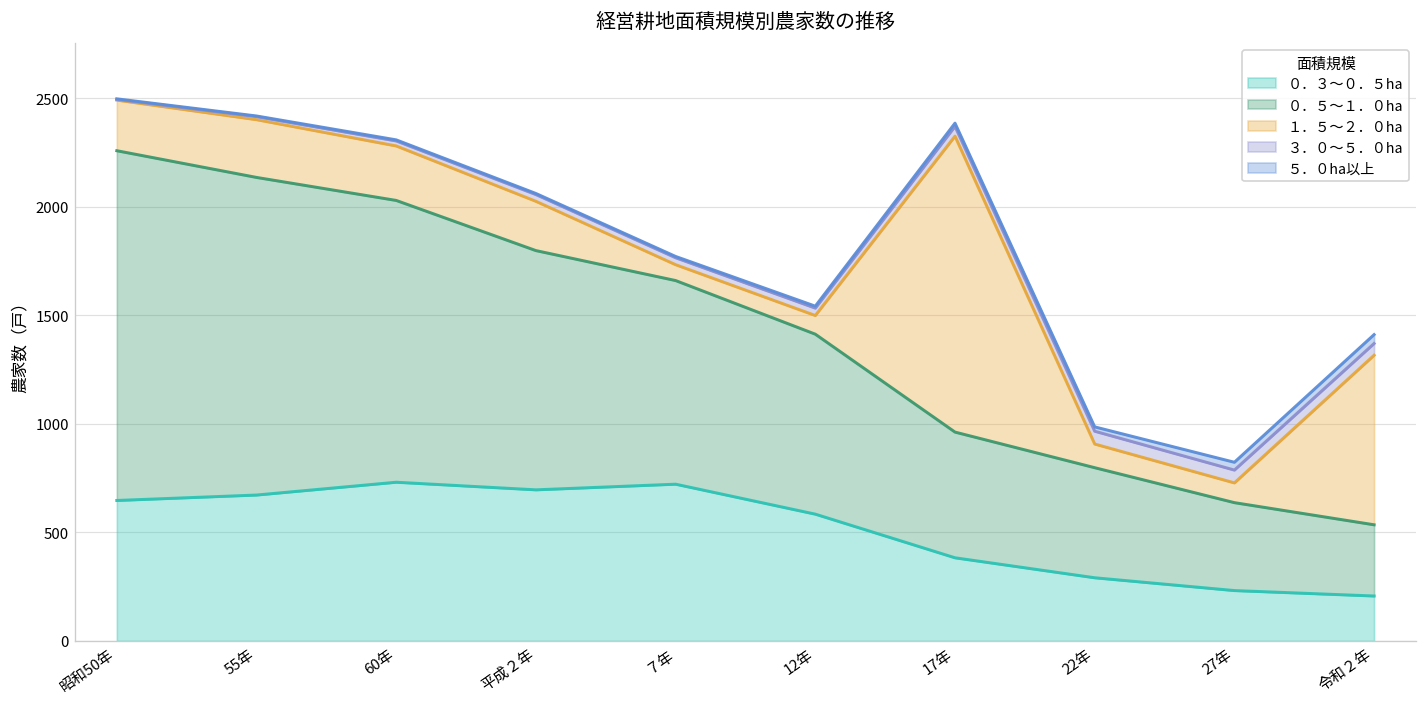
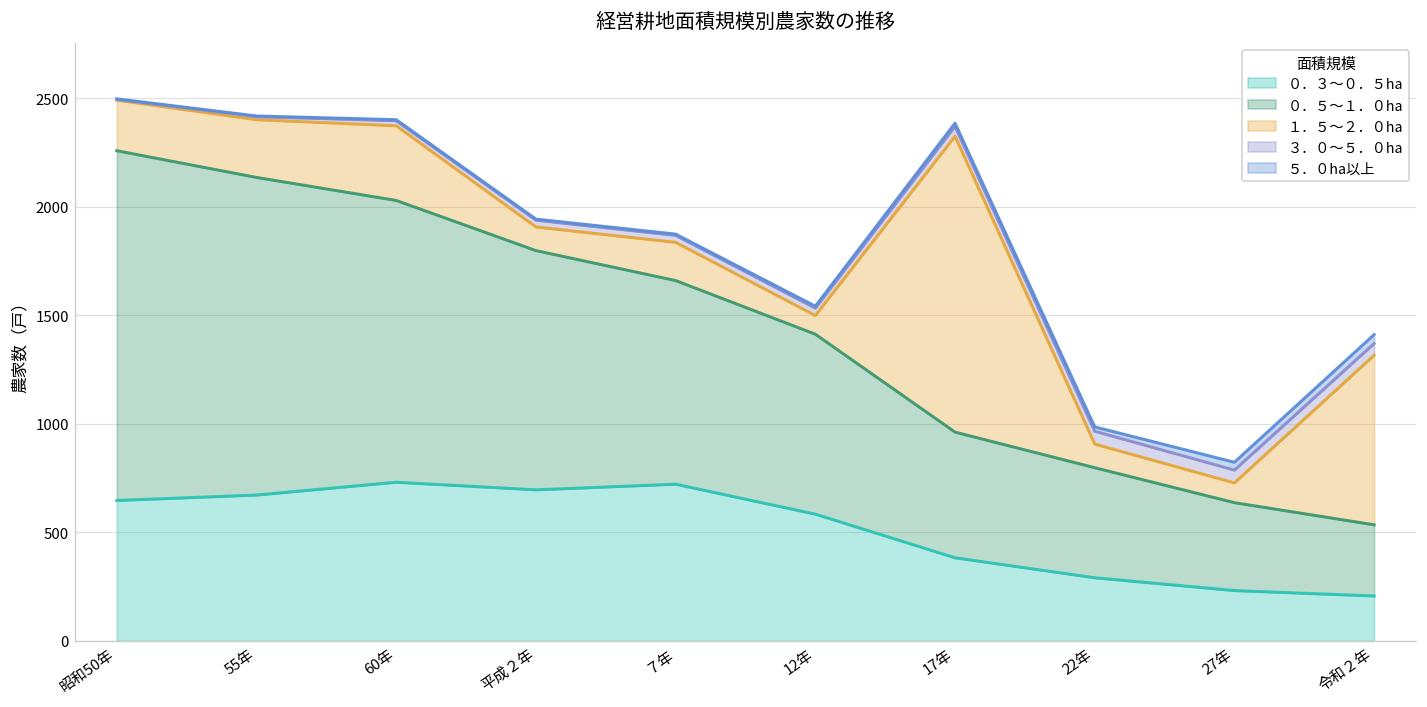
  {
    "１．５～２．０ha": {
      "55年": 270,
-     "60年": 250,
-     "平成２年": 230,
-     "７年": 70,
+     "60年": 340,
+     "平成２年": 110,
+     "７年": 180,
      "12年": 90,
      "17年": 1360,
      "22年": 110,
      "27年": 90,
      "令和２年": 780
    }
  }
